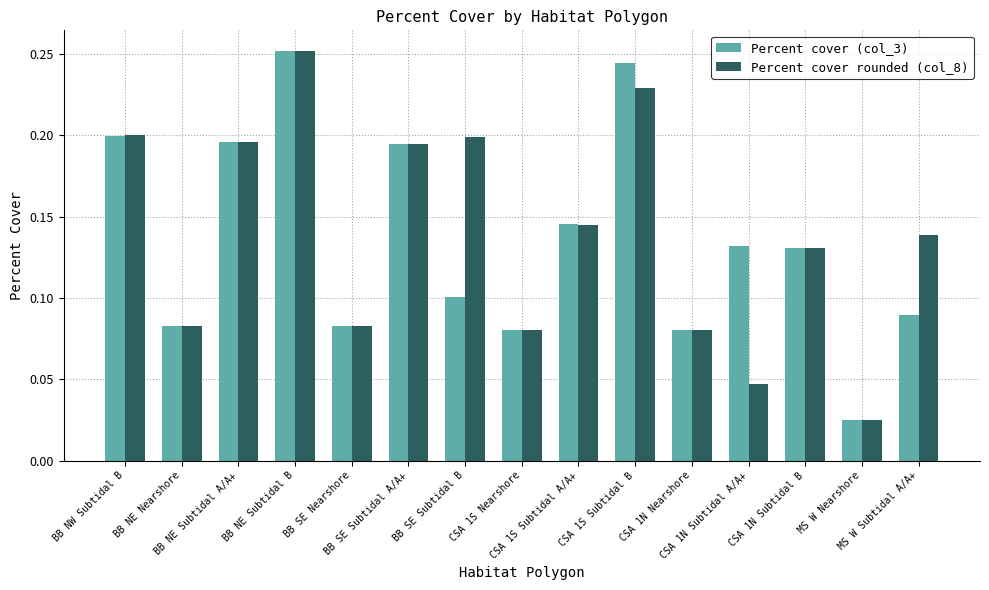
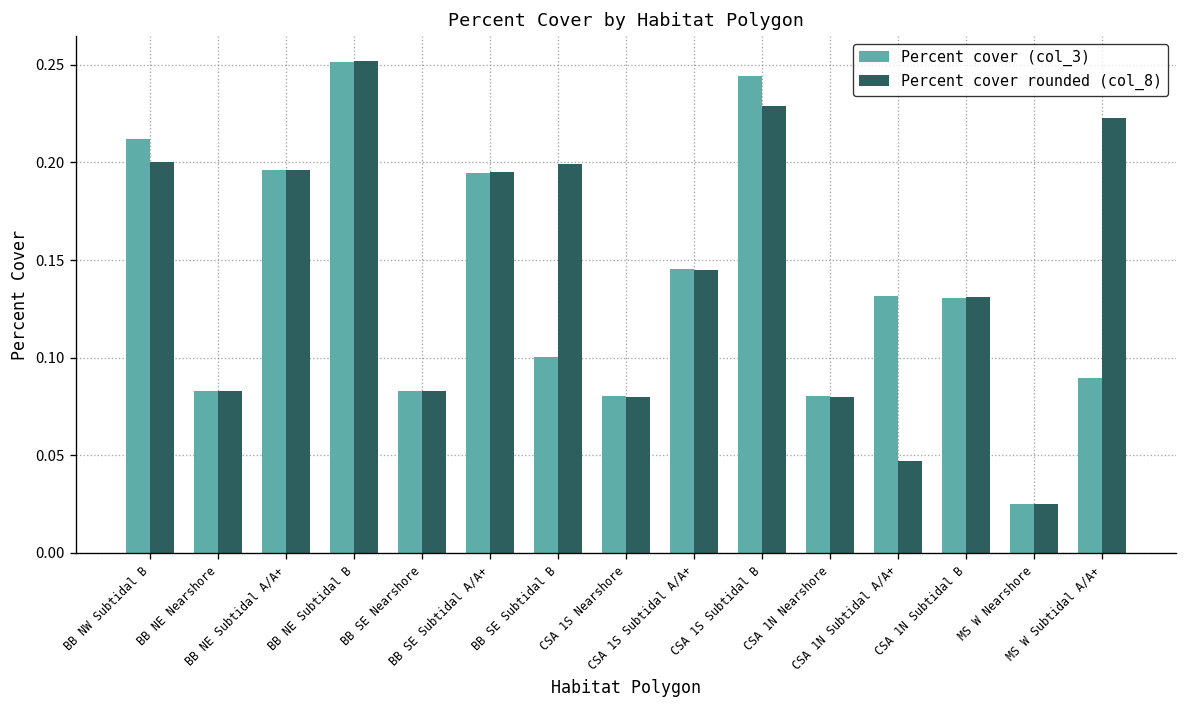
  {
    "Percent cover (col_3)": {
-     "BB NW Subtidal B": 0.200,
+     "BB NW Subtidal B": 0.212,
      "BB NE Nearshore": 0.083,
      "BB NE Subtidal A/A+": 0.196,
      "BB NE Subtidal B": 0.252,
      "BB SE Nearshore": 0.083,
      "BB SE Subtidal A/A+": 0.195,
      "BB SE Subtidal B": 0.100,
      "CSA 1S Nearshore": 0.080,
      "CSA 1S Subtidal A/A+": 0.145,
      "CSA 1S Subtidal B": 0.244,
      "CSA 1N Nearshore": 0.080,
      "CSA 1N Subtidal A/A+": 0.132,
      "CSA 1N Subtidal B": 0.131,
      "MS W Nearshore": 0.025,
      "MS W Subtidal A/A+": 0.089
    },
    "Percent cover rounded (col_8)": {
      "BB NW Subtidal B": 0.200,
      "BB NE Nearshore": 0.083,
      "BB NE Subtidal A/A+": 0.196,
      "BB NE Subtidal B": 0.252,
      "BB SE Nearshore": 0.083,
      "BB SE Subtidal A/A+": 0.195,
      "BB SE Subtidal B": 0.199,
      "CSA 1S Nearshore": 0.080,
      "CSA 1S Subtidal A/A+": 0.145,
      "CSA 1S Subtidal B": 0.229,
      "CSA 1N Nearshore": 0.080,
      "CSA 1N Subtidal A/A+": 0.047,
      "CSA 1N Subtidal B": 0.131,
      "MS W Nearshore": 0.025,
-     "MS W Subtidal A/A+": 0.139
+     "MS W Subtidal A/A+": 0.223
    }
  }
